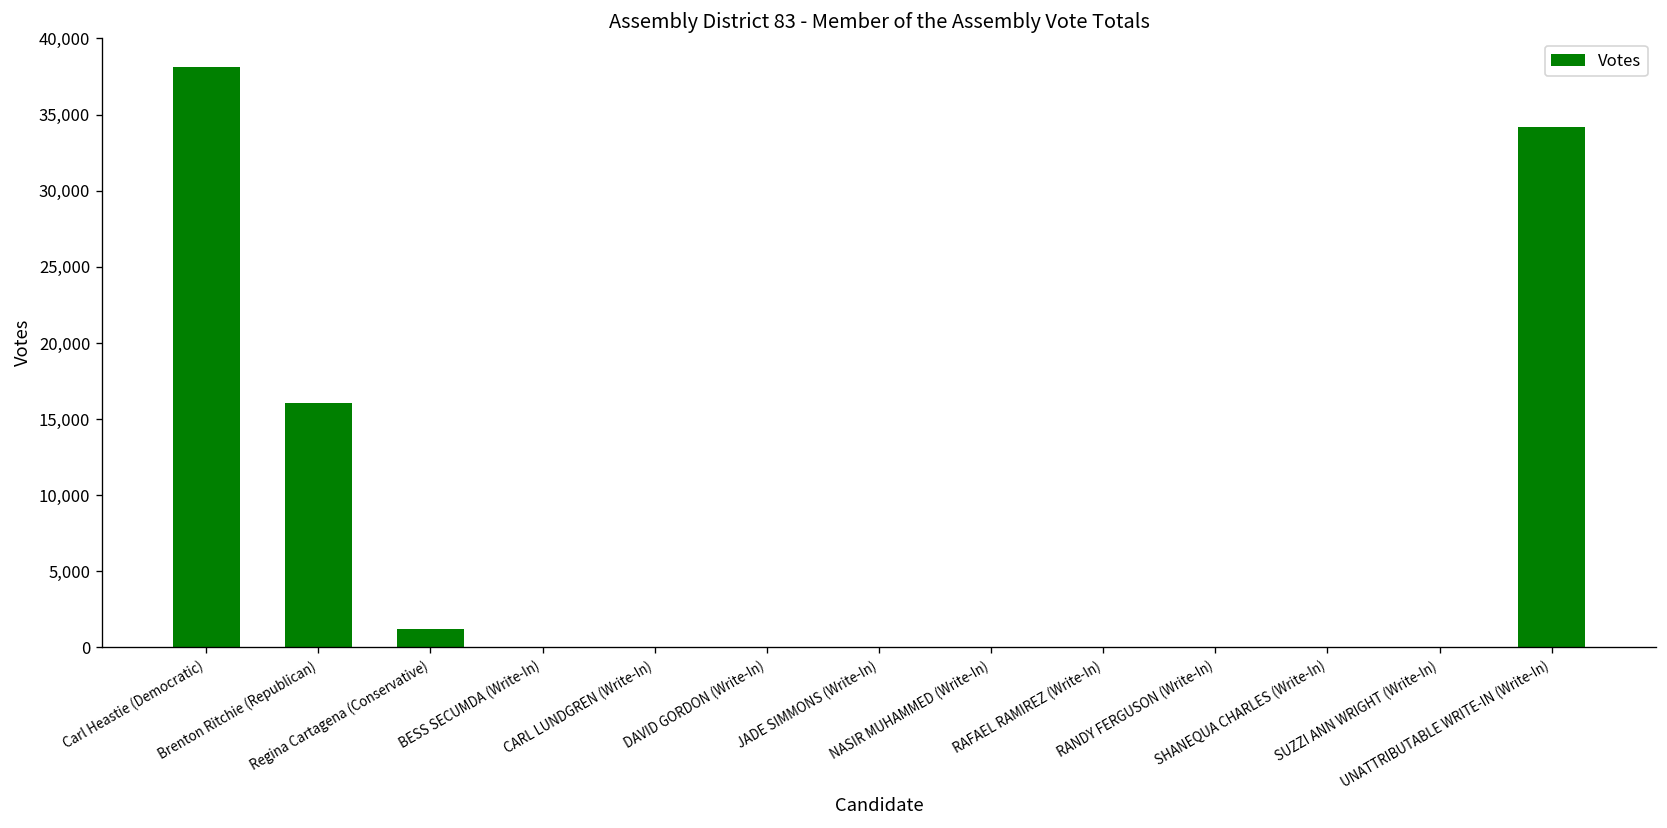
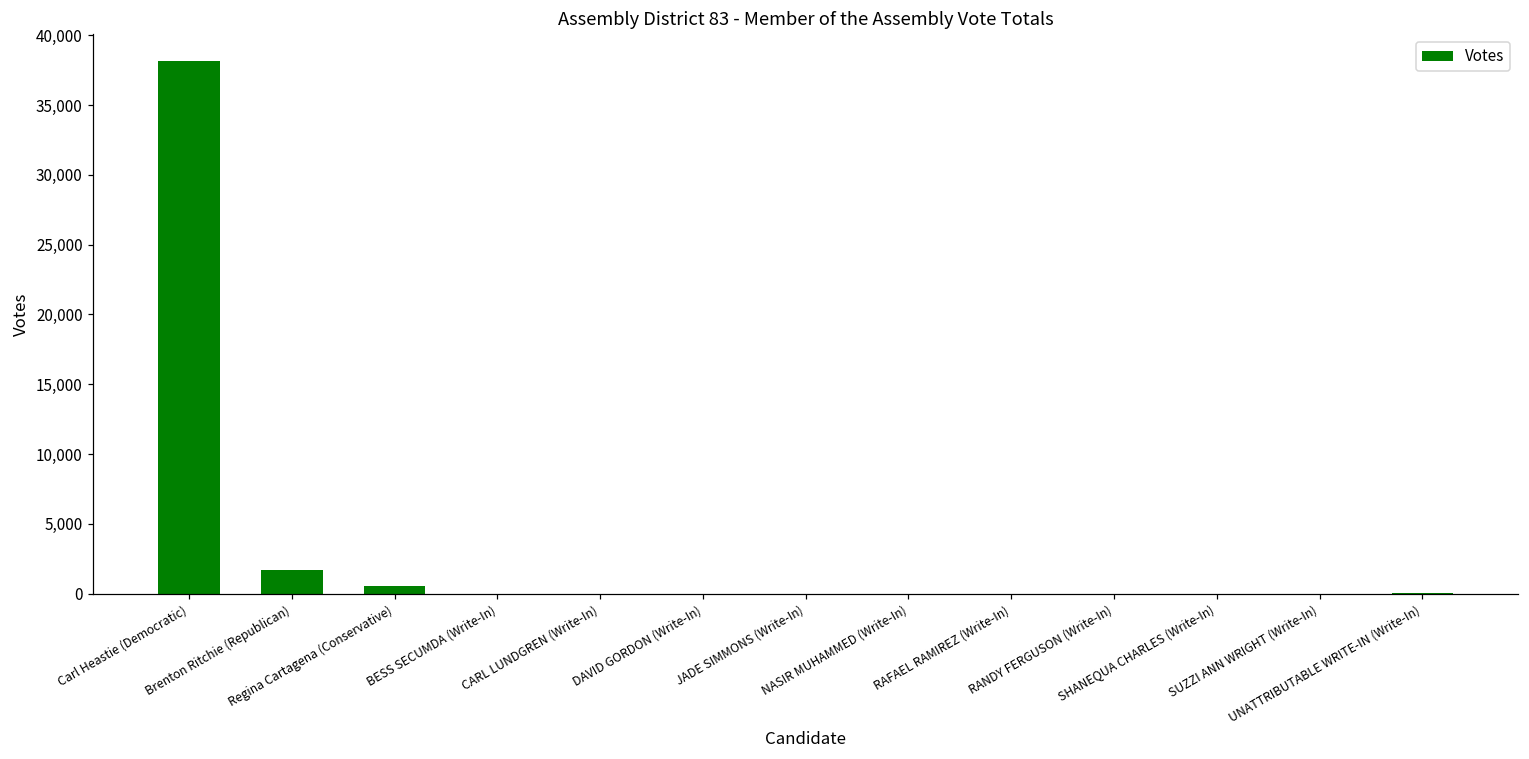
  {
    "Carl Heastie (Democratic)": "38,200",
-   "Brenton Ritchie (Republican)": "16,100",
-   "Regina Cartagena (Conservative)": "1,200",
-   "UNATTRIBUTABLE WRITE-IN (Write-In)": "34,200"
+   "Brenton Ritchie (Republican)": "1,700",
+   "Regina Cartagena (Conservative)": "600",
+   "UNATTRIBUTABLE WRITE-IN (Write-In)": "0"
  }
